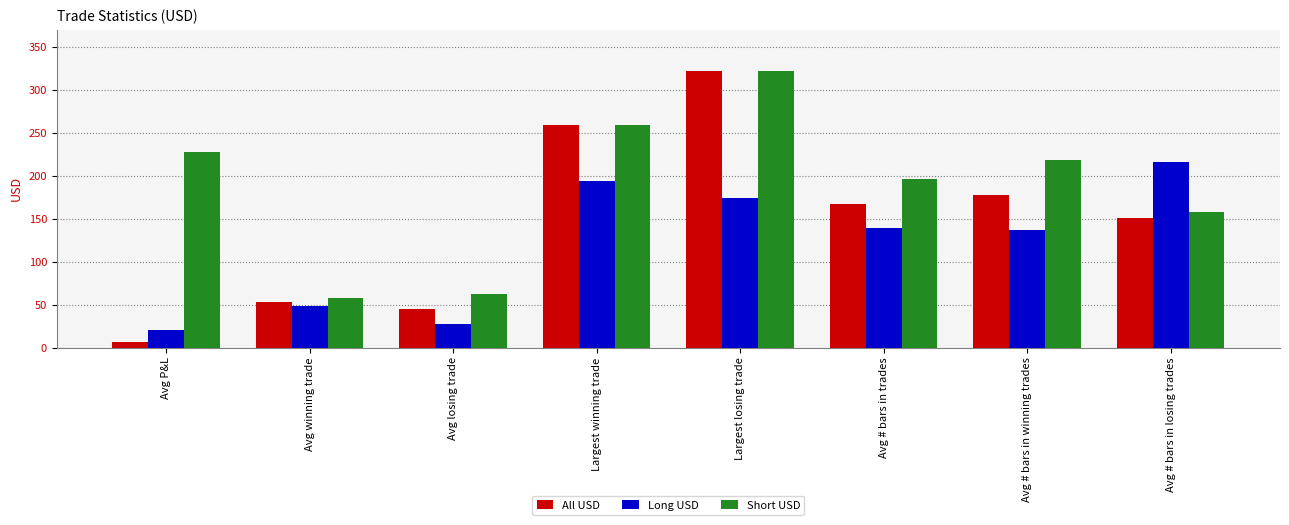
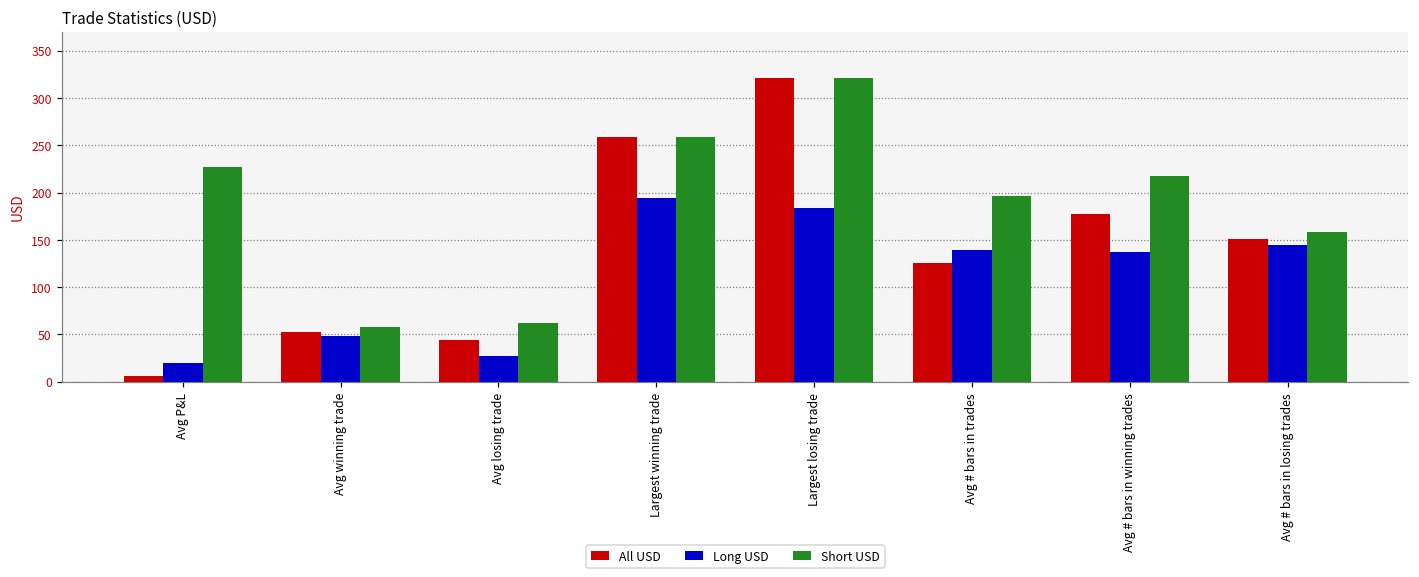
  {
    "All USD": {
      "Avg P&L": 10,
      "Avg winning trade": 50,
      "Avg losing trade": 40,
      "Largest winning trade": 260,
      "Largest losing trade": 320,
-     "Avg # bars in trades": 170,
+     "Avg # bars in trades": 130,
      "Avg # bars in winning trades": 180,
      "Avg # bars in losing trades": 150
    },
    "Long USD": {
      "Avg P&L": 20,
      "Avg winning trade": 50,
      "Avg losing trade": 30,
      "Largest winning trade": 190,
-     "Largest losing trade": 170,
+     "Largest losing trade": 180,
      "Avg # bars in trades": 140,
      "Avg # bars in winning trades": 140,
-     "Avg # bars in losing trades": 220
+     "Avg # bars in losing trades": 150
    },
    "Short USD": {
      "Avg P&L": 230,
      "Avg winning trade": 60,
      "Avg losing trade": 60,
      "Largest winning trade": 260,
      "Largest losing trade": 320,
      "Avg # bars in trades": 200,
      "Avg # bars in winning trades": 220,
      "Avg # bars in losing trades": 160
    }
  }
